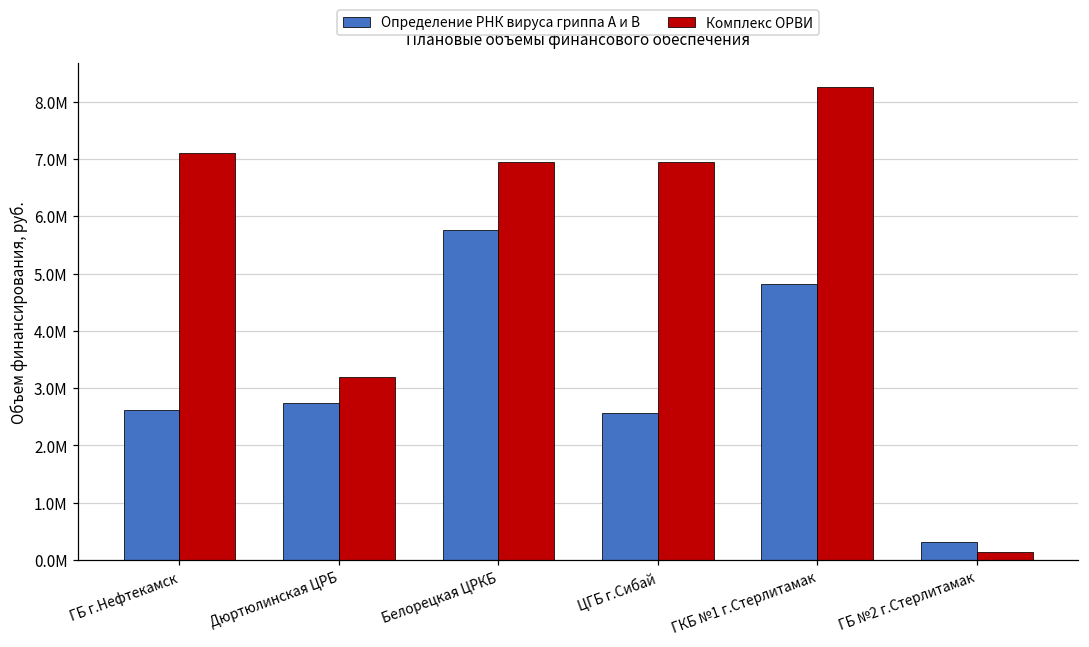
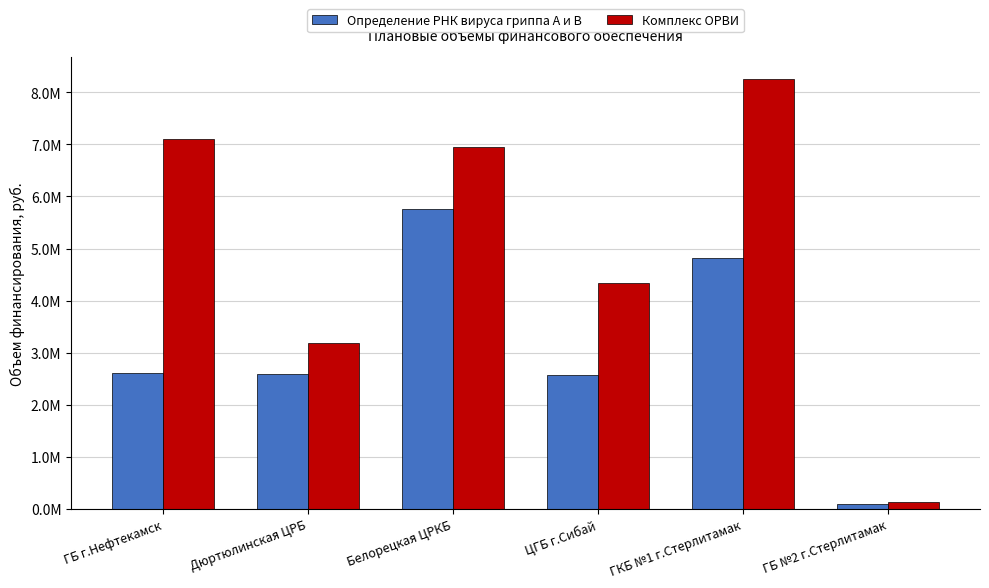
  {
    "Определение РНК вируса гриппа A и B": {
      "ГБ г.Нефтекамск": 2600000,
-     "Дюртюлинская ЦРБ": 2700000,
+     "Дюртюлинская ЦРБ": 2600000,
      "Белорецкая ЦРКБ": 5800000,
      "ЦГБ г.Сибай": 2600000,
      "ГКБ №1 г.Стерлитамак": 4800000,
-     "ГБ №2 г.Стерлитамак": 300000
+     "ГБ №2 г.Стерлитамак": 100000
    },
    "Комплекс ОРВИ": {
      "ГБ г.Нефтекамск": 7100000,
      "Дюртюлинская ЦРБ": 3200000,
      "Белорецкая ЦРКБ": 6900000,
-     "ЦГБ г.Сибай": 6900000,
+     "ЦГБ г.Сибай": 4300000,
      "ГКБ №1 г.Стерлитамак": 8300000,
      "ГБ №2 г.Стерлитамак": 100000
    }
  }
